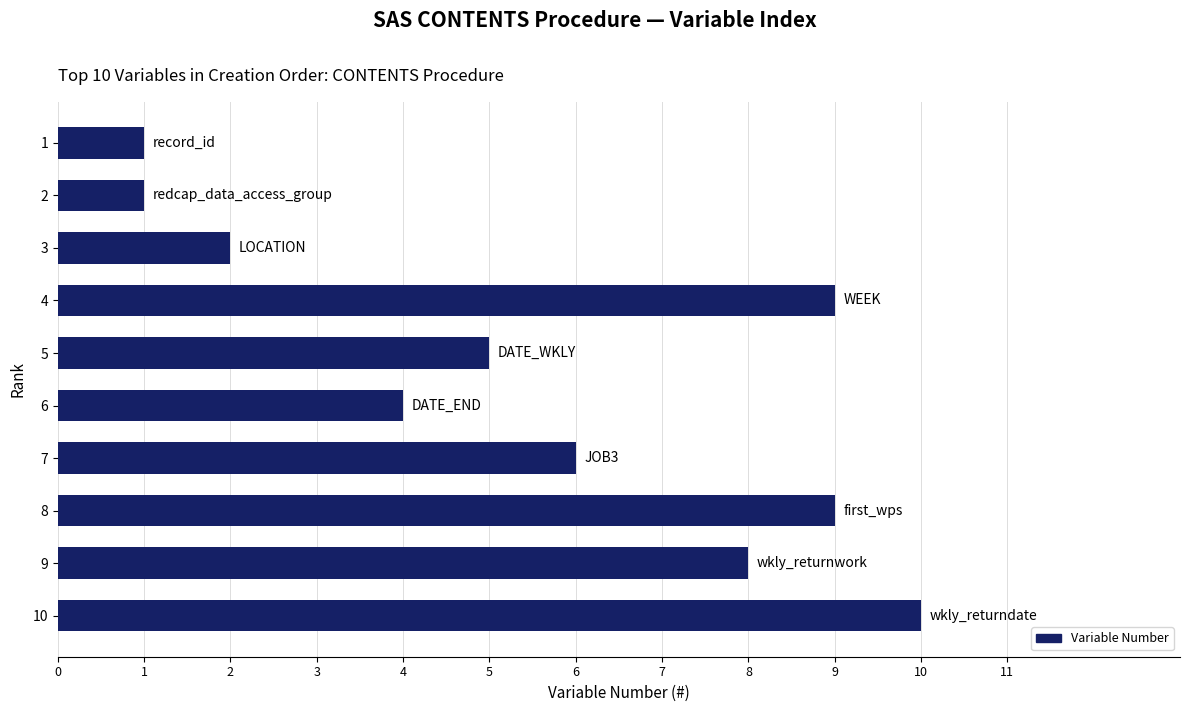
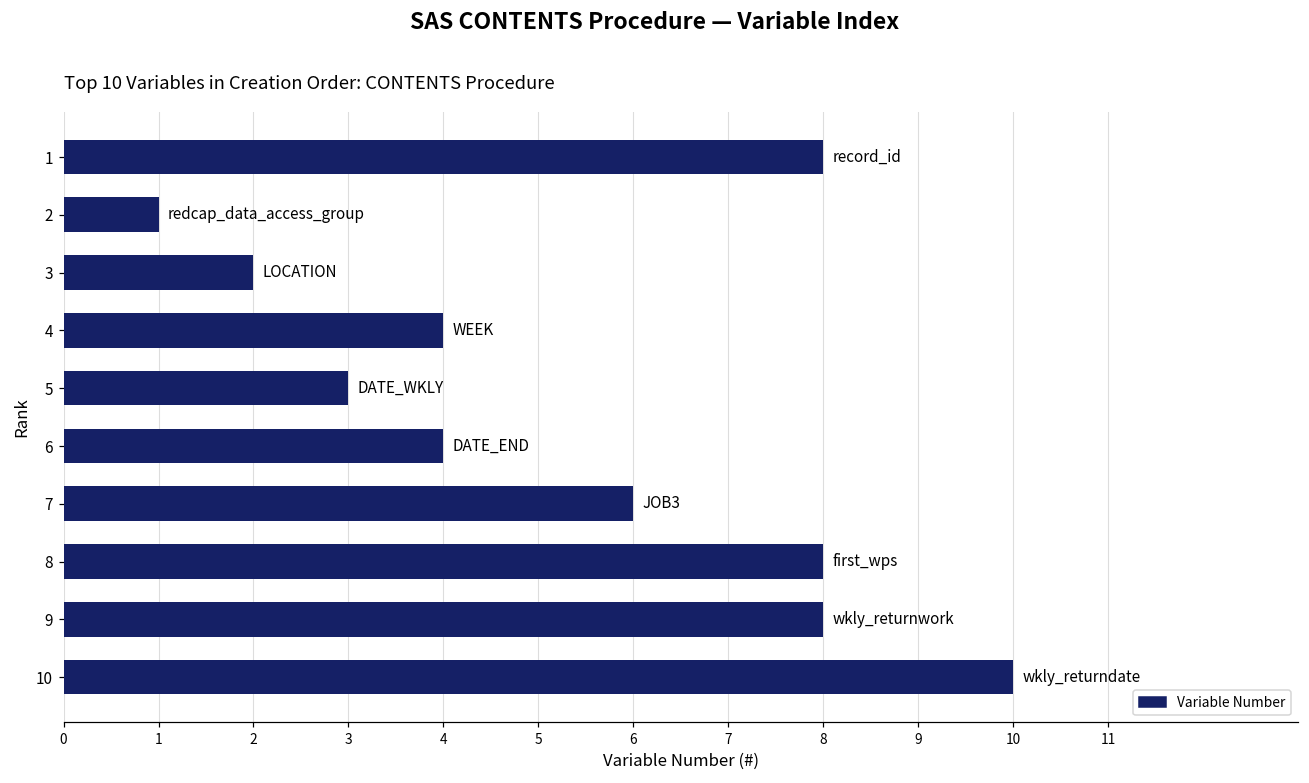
  {
-   "1": 1,
+   "1": 8,
    "2": 1,
    "3": 2,
-   "4": 9,
-   "5": 5,
+   "4": 4,
+   "5": 3,
    "6": 4,
    "7": 6,
-   "8": 9,
+   "8": 8,
    "9": 8,
    "10": 10
  }
